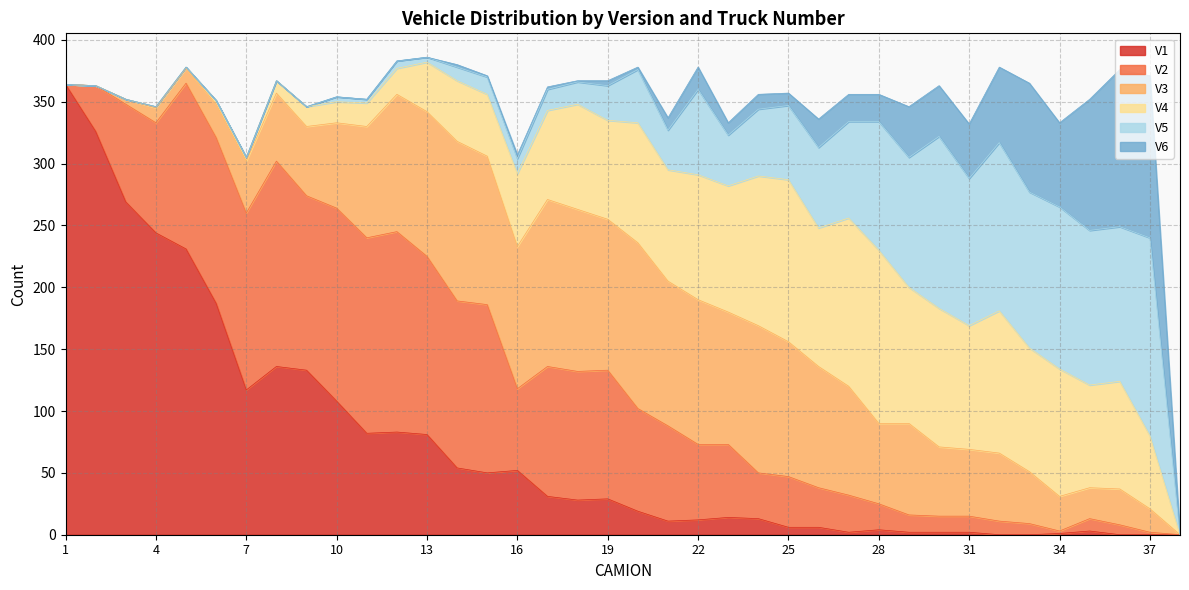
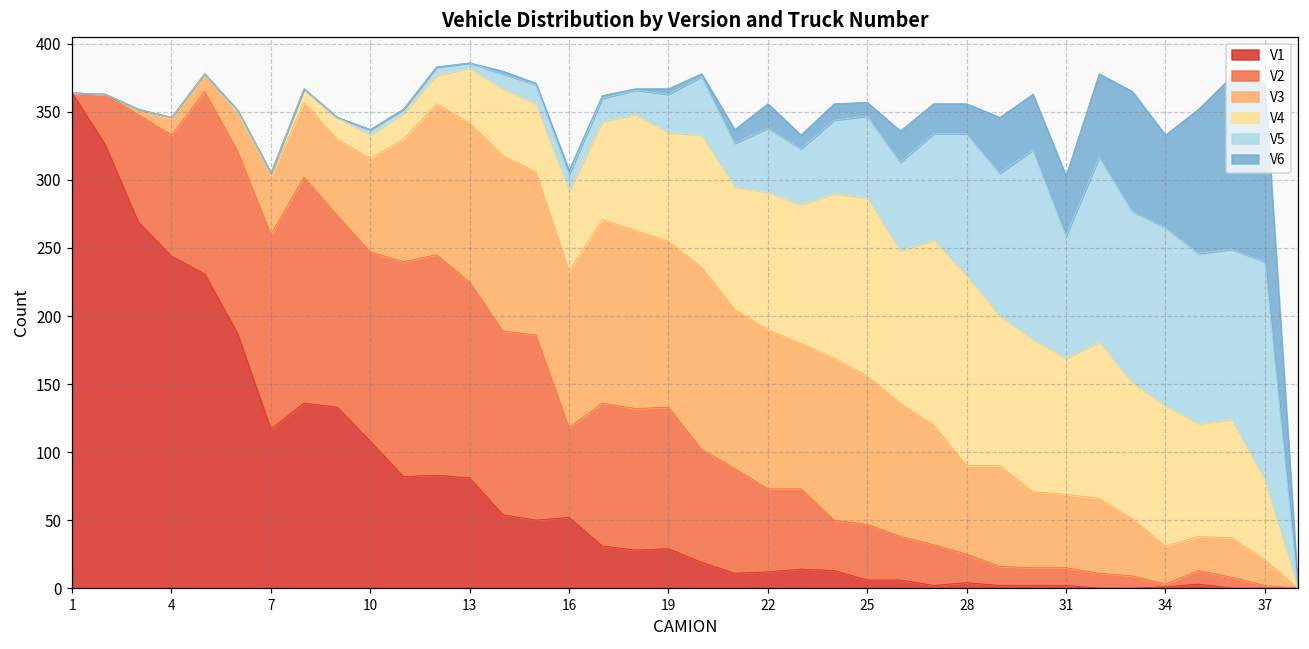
  {
    "V1": {
      "4": 244,
      "7": 117,
      "10": 108,
      "13": 81,
      "16": 52,
      "19": 29,
      "22": 12,
      "25": 6,
      "28": 4,
      "31": 2
    },
    "V2": {
      "4": 89,
      "7": 143,
-     "10": 156,
+     "10": 139,
      "13": 144,
      "16": 66,
      "19": 104,
      "22": 61,
      "25": 41,
      "28": 21,
      "31": 13
    },
    "V3": {
      "7": 42,
      "10": 69,
      "13": 117,
      "16": 115,
      "19": 122,
      "22": 117,
      "25": 109,
      "28": 65,
      "31": 54,
      "34": 28,
      "37": 19
    },
    "V4": {
      "10": 17,
      "13": 40,
      "16": 59,
      "19": 80,
      "22": 101,
      "25": 131,
      "28": 140,
      "31": 100,
      "34": 103,
      "37": 59
    },
    "V5": {
      "16": 12,
      "19": 28,
-     "22": 69,
+     "22": 47,
      "25": 60,
      "28": 104,
-     "31": 119,
+     "31": 90,
      "34": 131,
      "37": 160
    },
    "V6": {
      "16": 3,
      "19": 4,
      "22": 18,
      "25": 10,
      "28": 22,
      "31": 44,
      "34": 68
    }
  }
